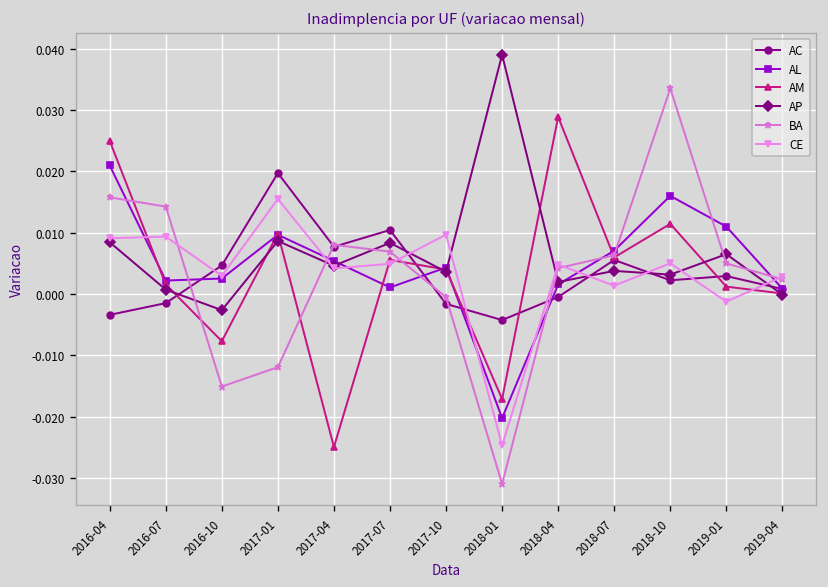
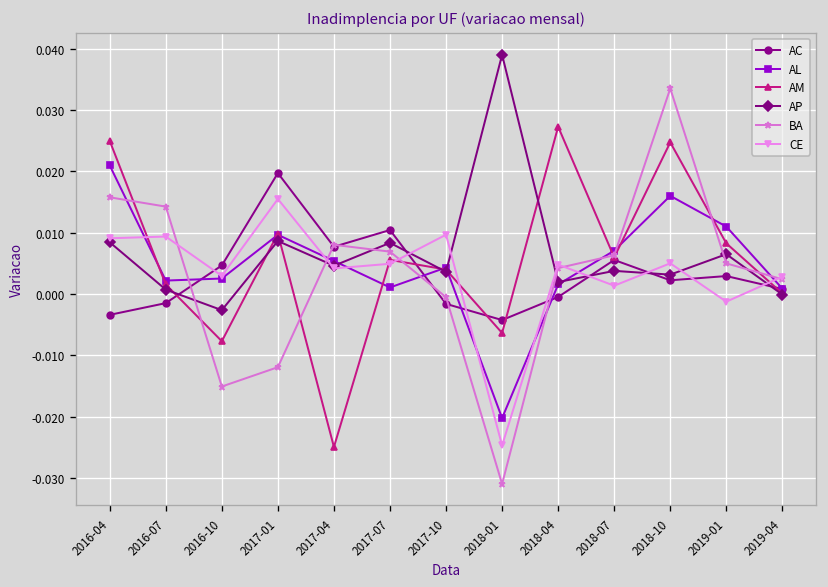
  {
    "AL": {
      "2016-04": 0.021,
      "2016-07": 0.002,
      "2017-04": 0.005,
      "2017-07": 0.001,
      "2018-01": -0.020,
      "2018-07": 0.007,
      "2018-10": 0.016,
      "2019-01": 0.011
    },
    "AM": {
      "2016-04": 0.025,
      "2016-07": 0.002,
      "2016-10": -0.008,
      "2017-04": -0.025,
      "2017-07": 0.006,
-     "2018-01": -0.017,
-     "2018-04": 0.029,
-     "2018-10": 0.011,
-     "2019-01": 0.001
+     "2018-01": -0.006,
+     "2018-04": 0.027,
+     "2018-10": 0.025,
+     "2019-01": 0.008
    }
  }
